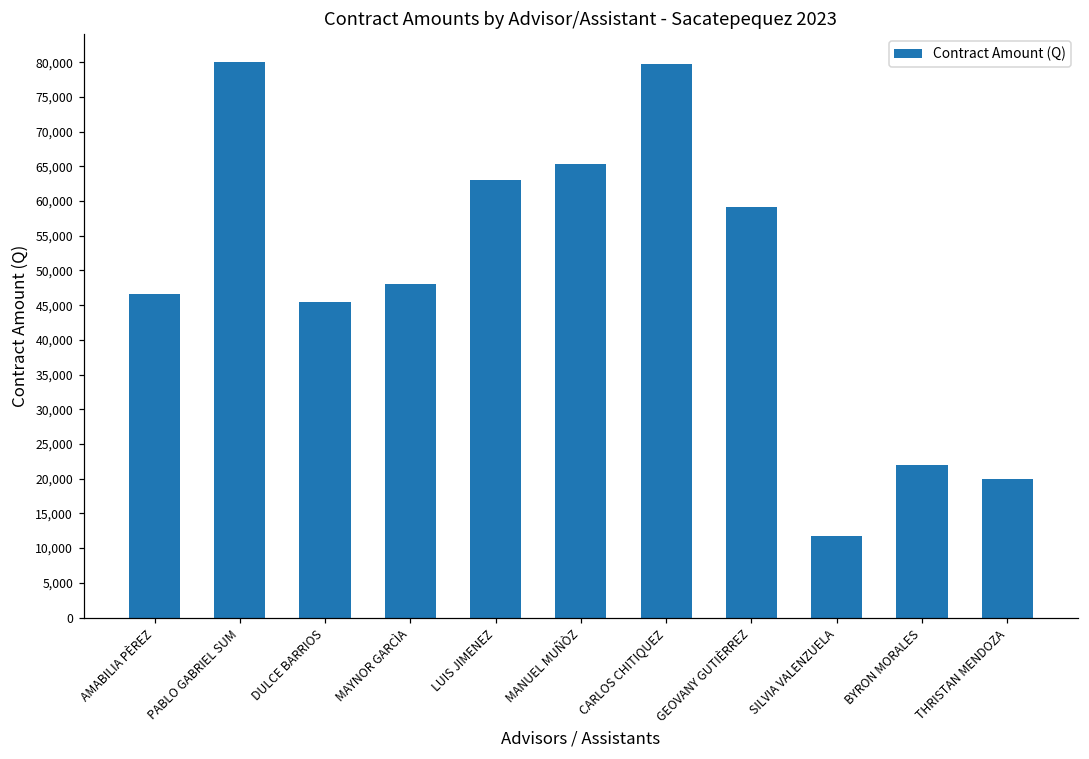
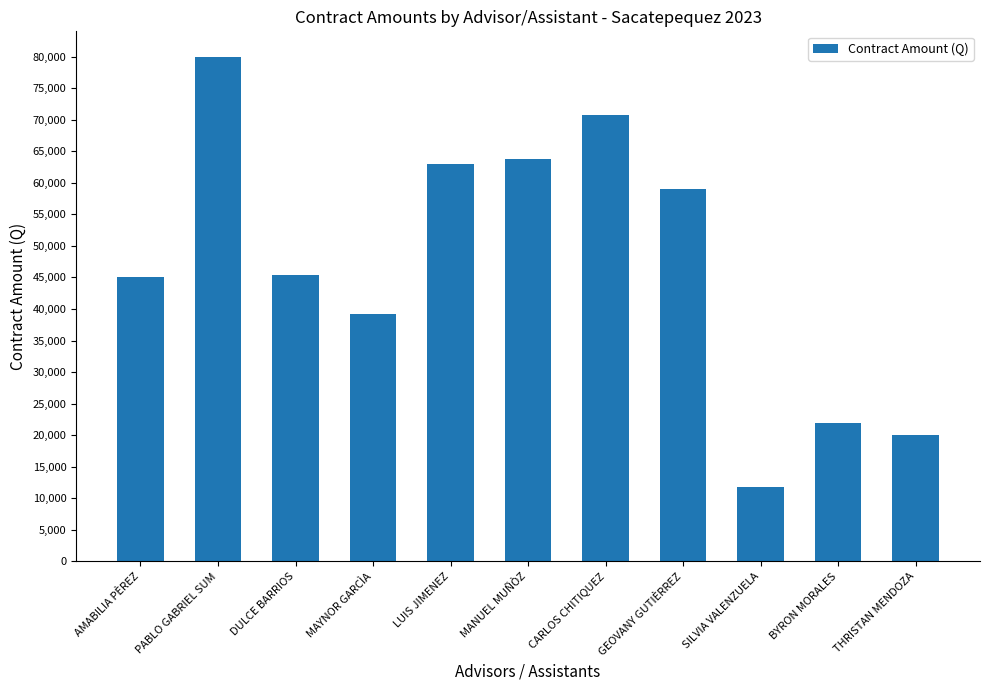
  {
-   "AMABILIA PÈREZ": "47,000",
+   "AMABILIA PÈREZ": "45,000",
    "PABLO GABRIEL SUM": "80,000",
    "DULCE BARRIOS": "45,000",
-   "MAYNOR GARCÌA": "48,000",
+   "MAYNOR GARCÌA": "39,000",
    "LUIS JIMENEZ": "63,000",
-   "MANUEL MUÑÒZ": "65,000",
-   "CARLOS CHITIQUEZ": "80,000",
+   "MANUEL MUÑÒZ": "64,000",
+   "CARLOS CHITIQUEZ": "71,000",
    "GEOVANY GUTIÈRREZ": "59,000",
    "SILVIA VALENZUELA": "12,000",
    "BYRON MORALES": "22,000",
    "THRISTAN MENDOZA": "20,000"
  }
